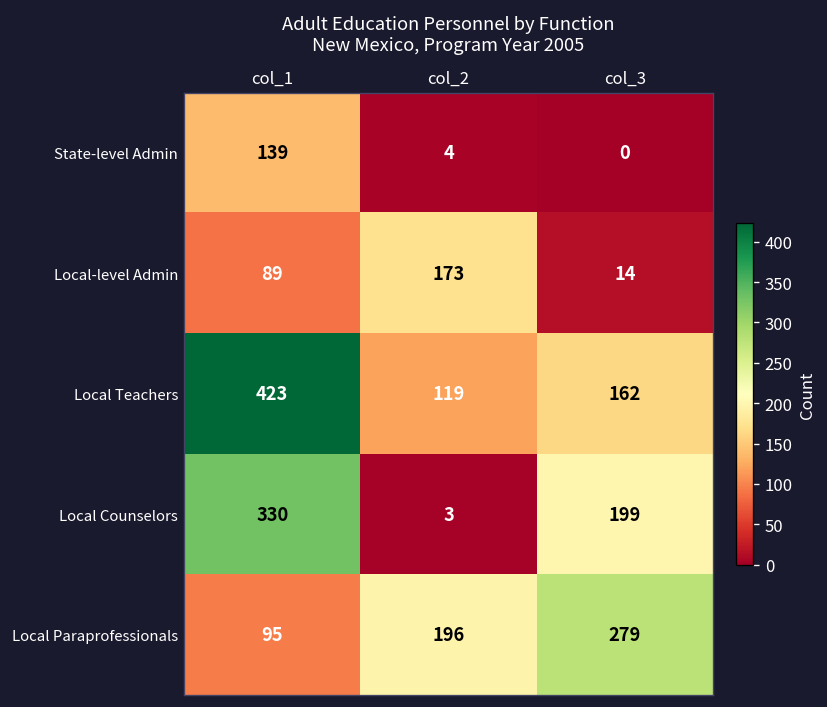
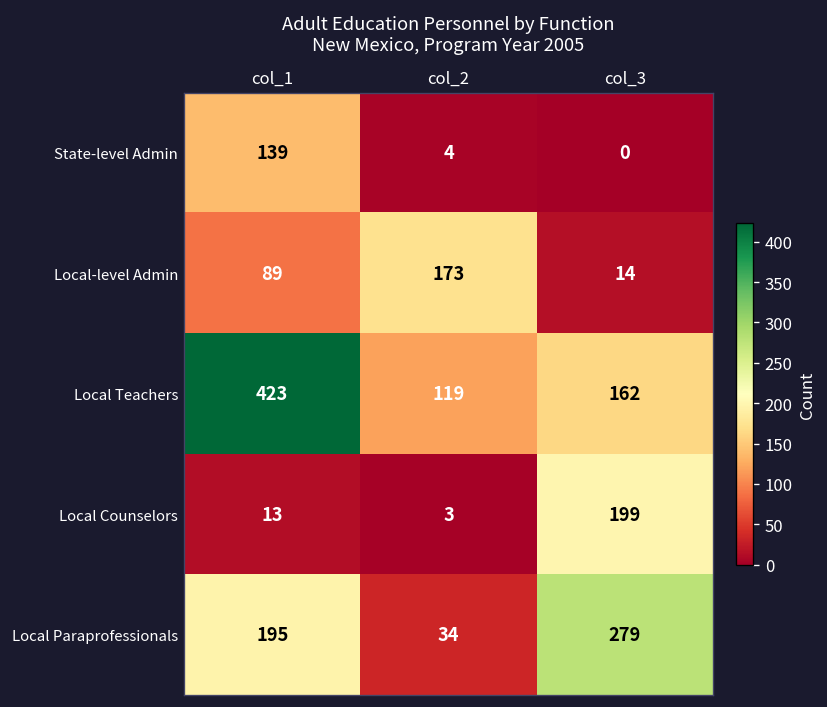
  {
    "State-level Admin": {
      "col_1": 139,
      "col_2": 4,
      "col_3": 0
    },
    "Local-level Admin": {
      "col_1": 89,
      "col_2": 173,
      "col_3": 14
    },
    "Local Teachers": {
      "col_1": 423,
      "col_2": 119,
      "col_3": 162
    },
    "Local Counselors": {
-     "col_1": 330,
+     "col_1": 13,
      "col_2": 3,
      "col_3": 199
    },
    "Local Paraprofessionals": {
-     "col_1": 95,
-     "col_2": 196,
+     "col_1": 195,
+     "col_2": 34,
      "col_3": 279
    }
  }
